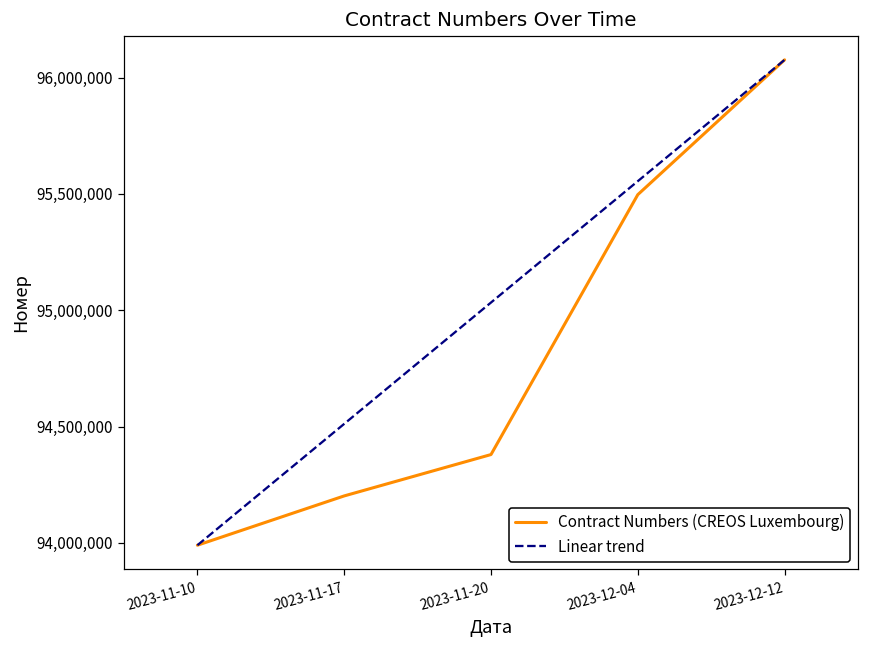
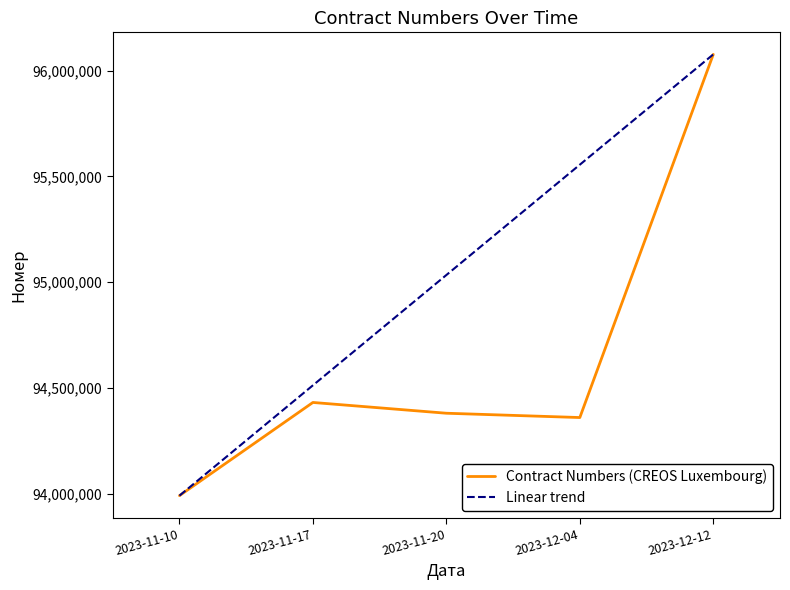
  {
    "Contract Numbers (CREOS Luxembourg)": {
-     "2023-11-17": "94,200,000",
+     "2023-11-17": "94,430,000",
      "2023-11-20": "94,380,000",
-     "2023-12-04": "95,500,000"
+     "2023-12-04": "94,360,000"
    },
    "Linear trend": {
      "2023-11-17": "94,510,000",
      "2023-11-20": "95,030,000",
      "2023-12-04": "95,550,000"
    }
  }
